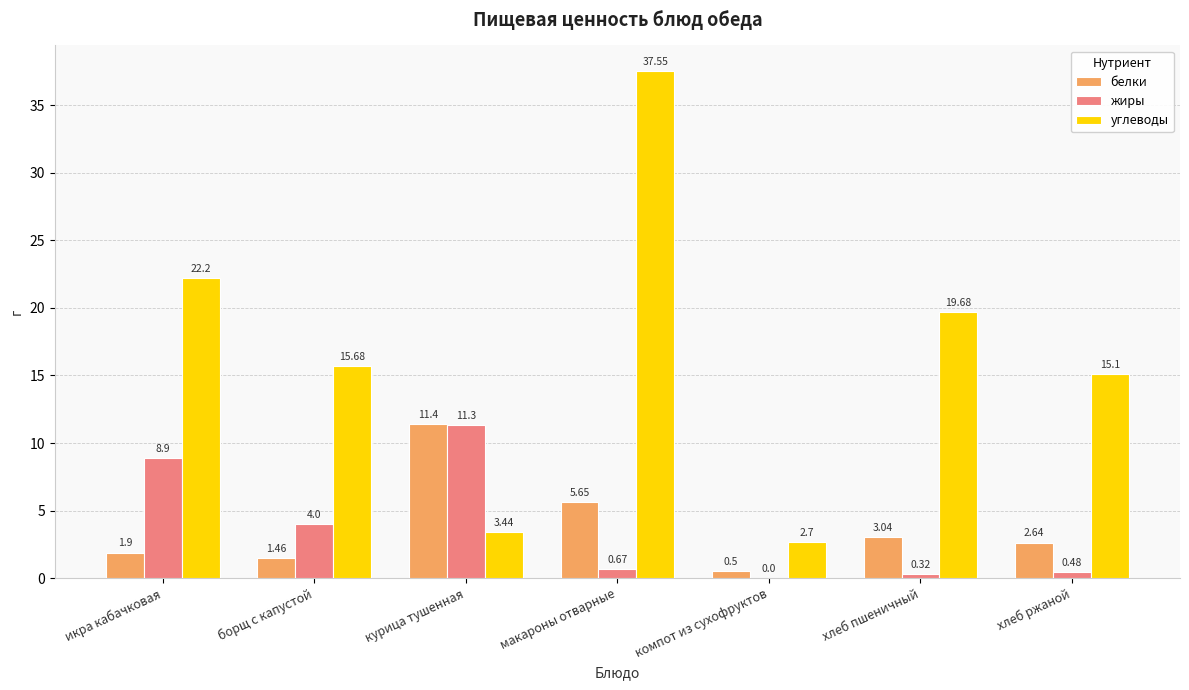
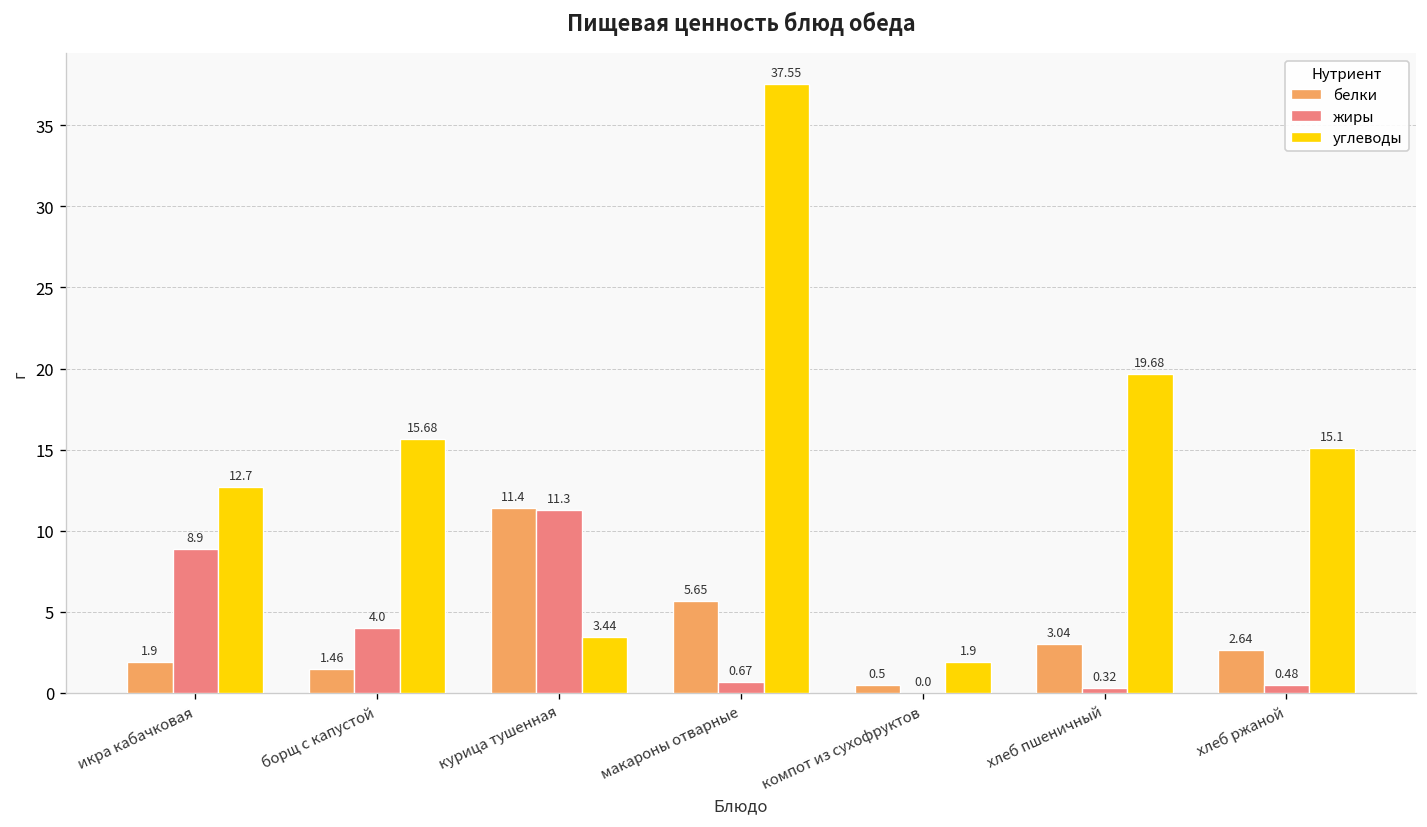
  {
    "углеводы": {
-     "икра кабачковая": 22.2,
+     "икра кабачковая": 12.7,
      "борщ с капустой": 15.68,
      "курица тушенная": 3.44,
      "макароны отварные": 37.55,
-     "компот из сухофруктов": 2.7,
+     "компот из сухофруктов": 1.9,
      "хлеб пшеничный": 19.68,
      "хлеб ржаной": 15.1
    }
  }
